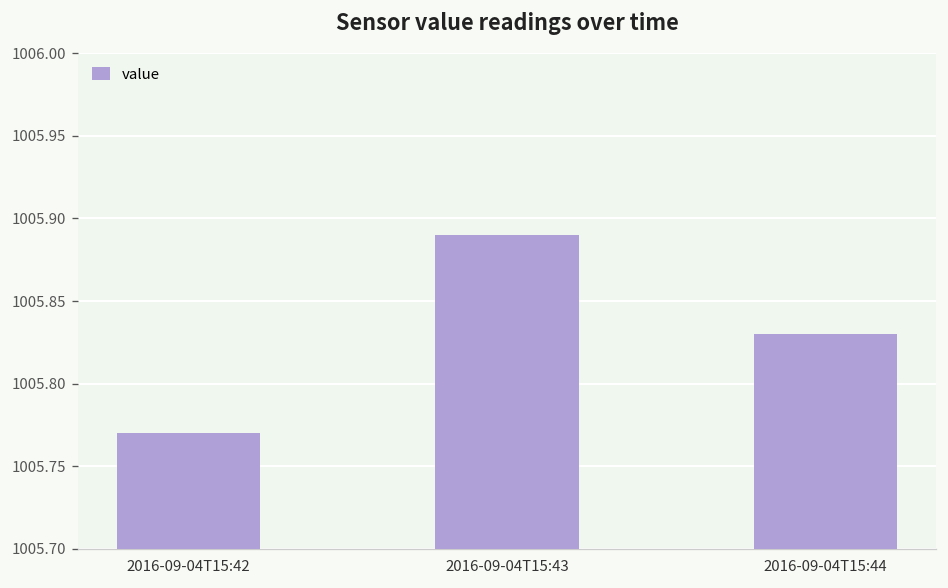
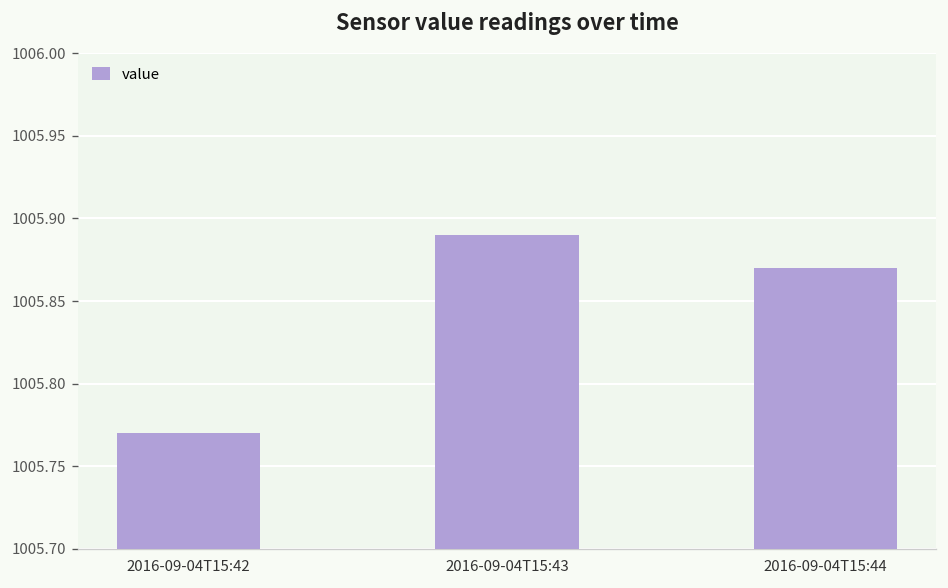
  {
    "2016-09-04T15:42": 1005.77,
    "2016-09-04T15:43": 1005.89,
-   "2016-09-04T15:44": 1005.83
+   "2016-09-04T15:44": 1005.87
  }
